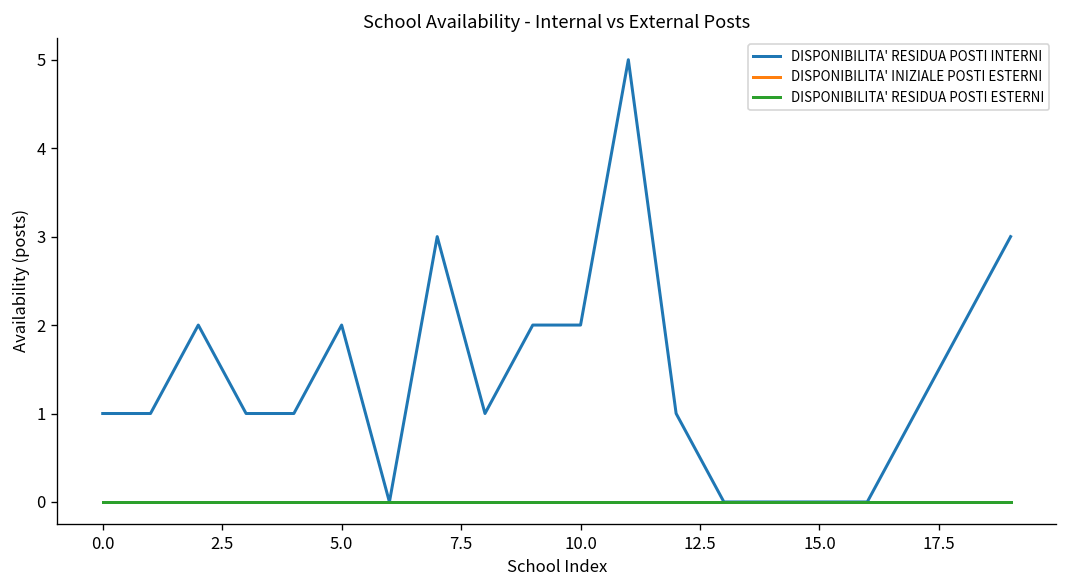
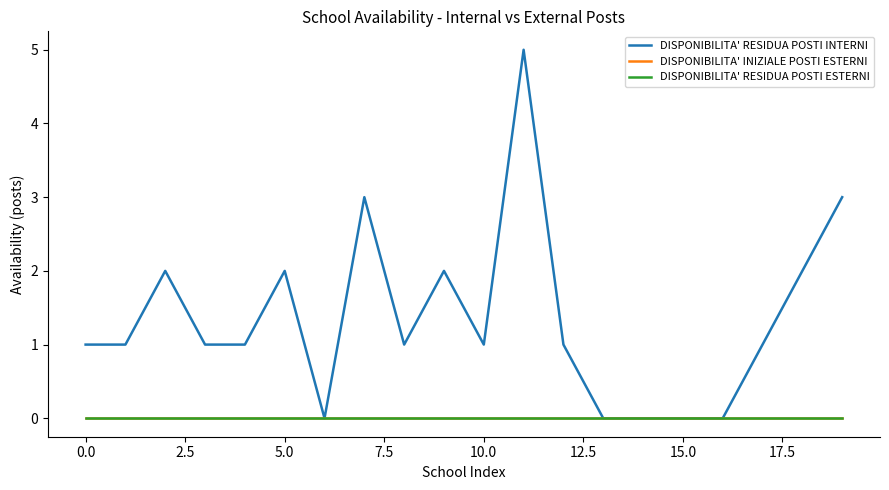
  {
    "DISPONIBILITA' RESIDUA POSTI INTERNI": {
      "0.0": 1,
      "5.0": 2,
-     "10.0": 2
+     "10.0": 1
    },
    "DISPONIBILITA' RESIDUA POSTI ESTERNI": {
      "0.0": 0,
      "5.0": 0,
      "10.0": 0
    }
  }
